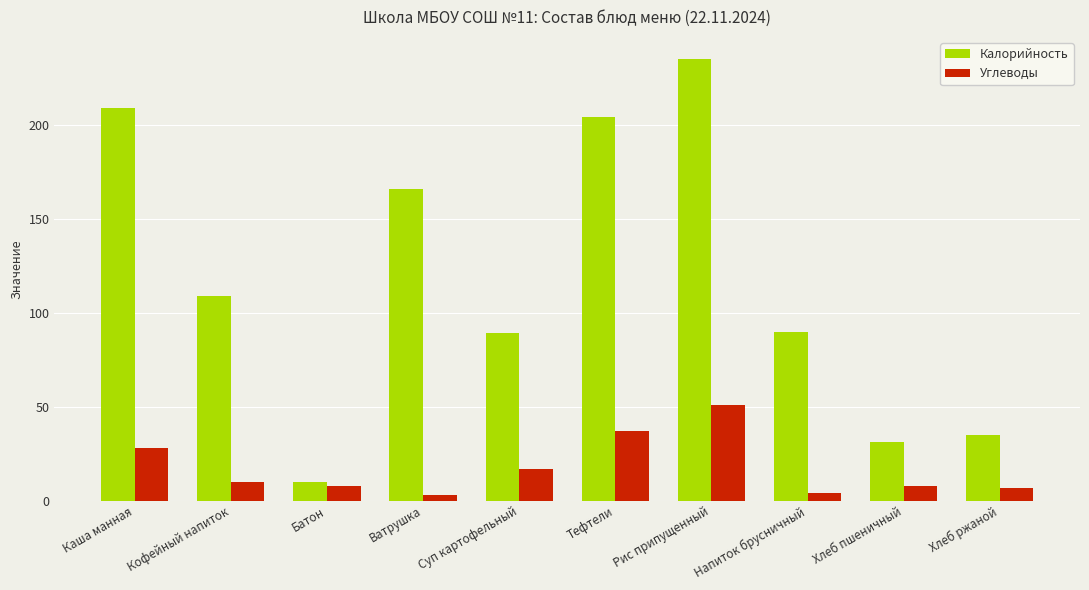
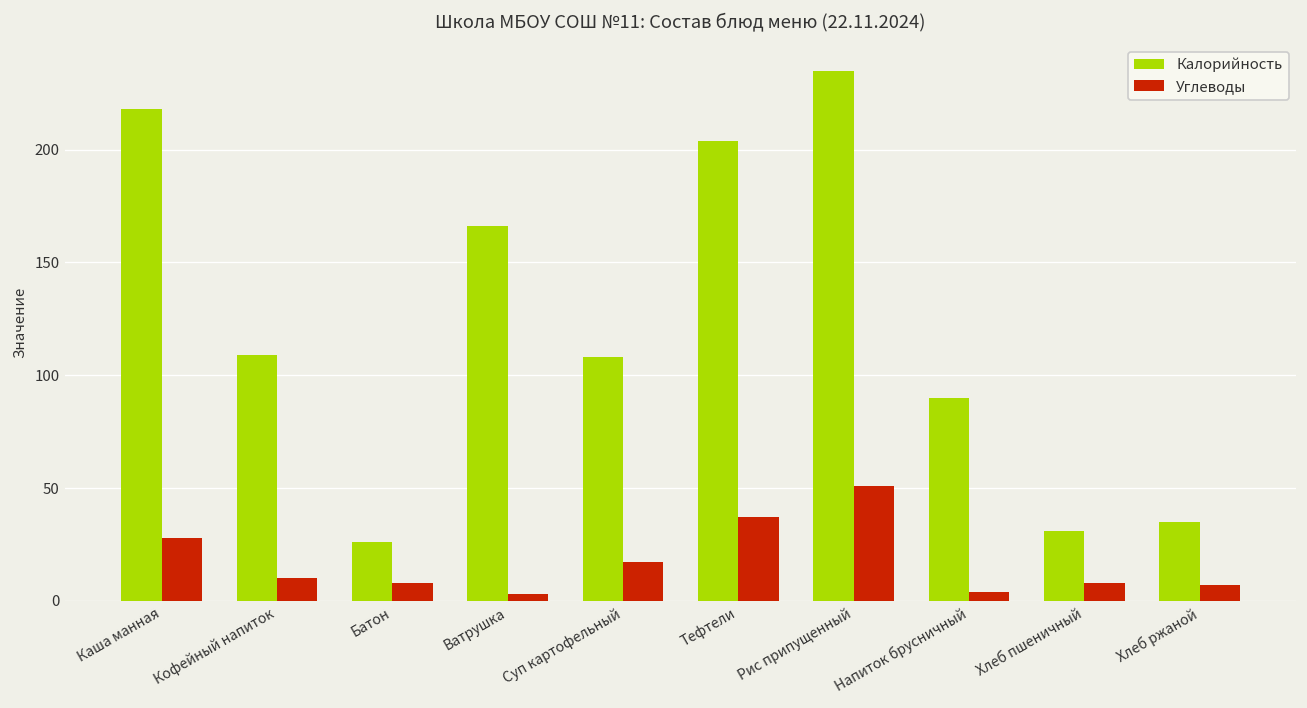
  {
    "Калорийность": {
-     "Каша манная": 209,
+     "Каша манная": 218,
      "Кофейный напиток": 109,
-     "Батон": 10,
+     "Батон": 26,
      "Ватрушка": 166,
-     "Суп картофельный": 89,
+     "Суп картофельный": 108,
      "Тефтели": 204,
      "Рис припущенный": 235,
      "Напиток брусничный": 90,
      "Хлеб пшеничный": 31,
      "Хлеб ржаной": 35
    },
    "Углеводы": {
      "Каша манная": 28,
      "Кофейный напиток": 10,
      "Батон": 8,
      "Ватрушка": 3,
      "Суп картофельный": 17,
      "Тефтели": 37,
      "Рис припущенный": 51,
      "Напиток брусничный": 4,
      "Хлеб пшеничный": 8,
      "Хлеб ржаной": 7
    }
  }
